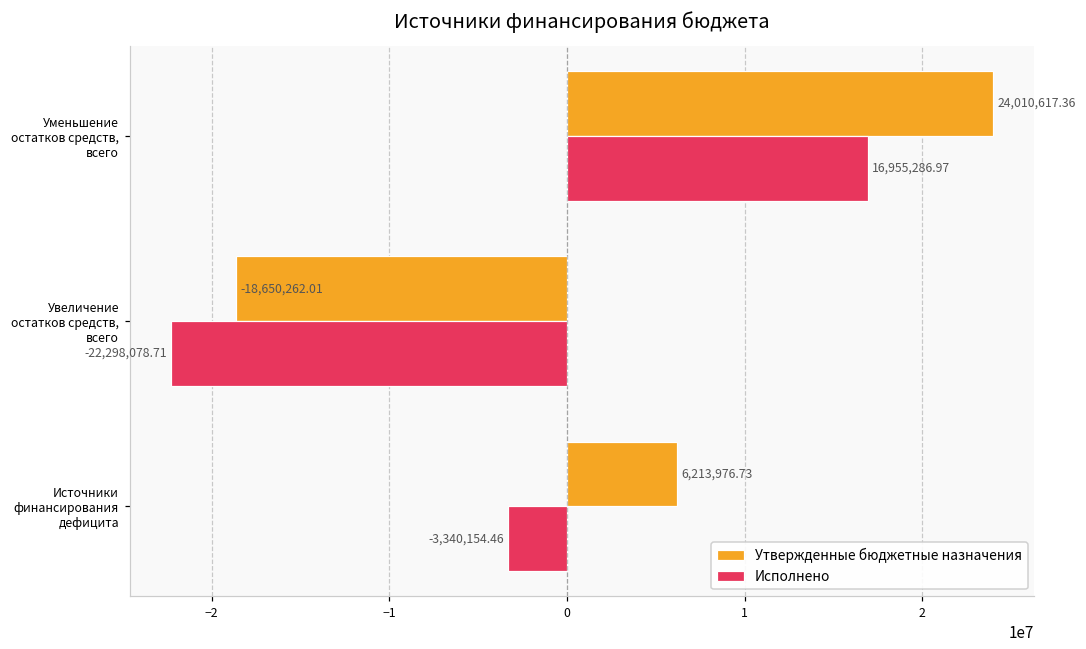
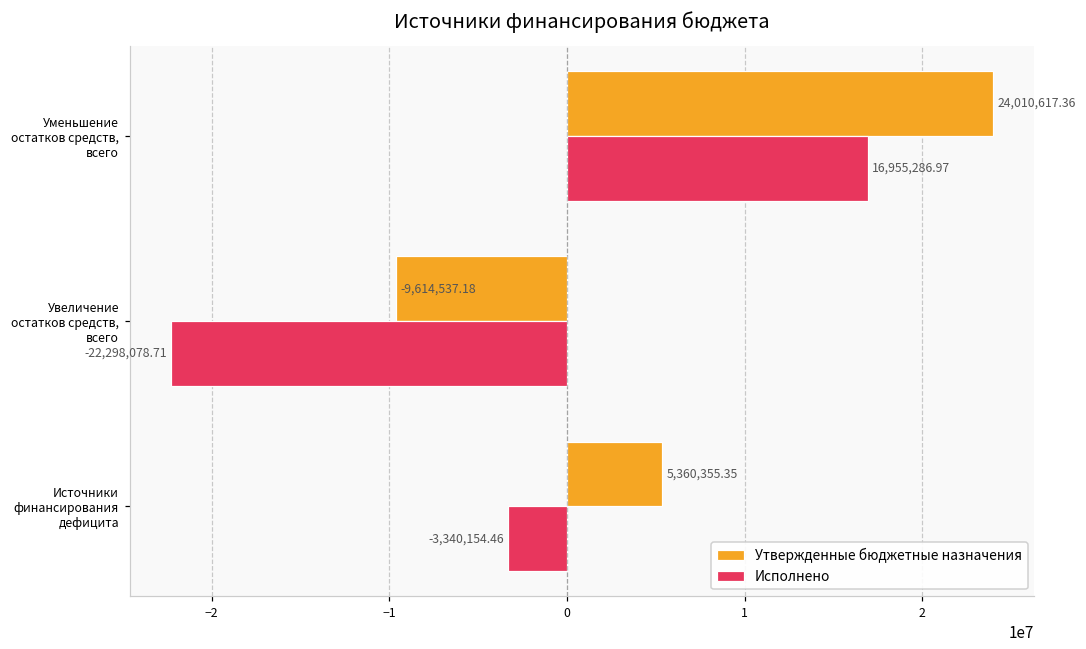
  {
    "Утвержденные бюджетные назначения": {
      "Уменьшение остатков средств, всего": "24,010,617.36",
-     "Увеличение остатков средств, всего": "-18,650,262.01",
-     "Источники финансирования дефицита": "6,213,976.73"
+     "Увеличение остатков средств, всего": "-9,614,537.18",
+     "Источники финансирования дефицита": "5,360,355.35"
    },
    "Исполнено": {
      "Уменьшение остатков средств, всего": "16,955,286.97",
      "Увеличение остатков средств, всего": "-22,298,078.71",
      "Источники финансирования дефицита": "-3,340,154.46"
    }
  }
